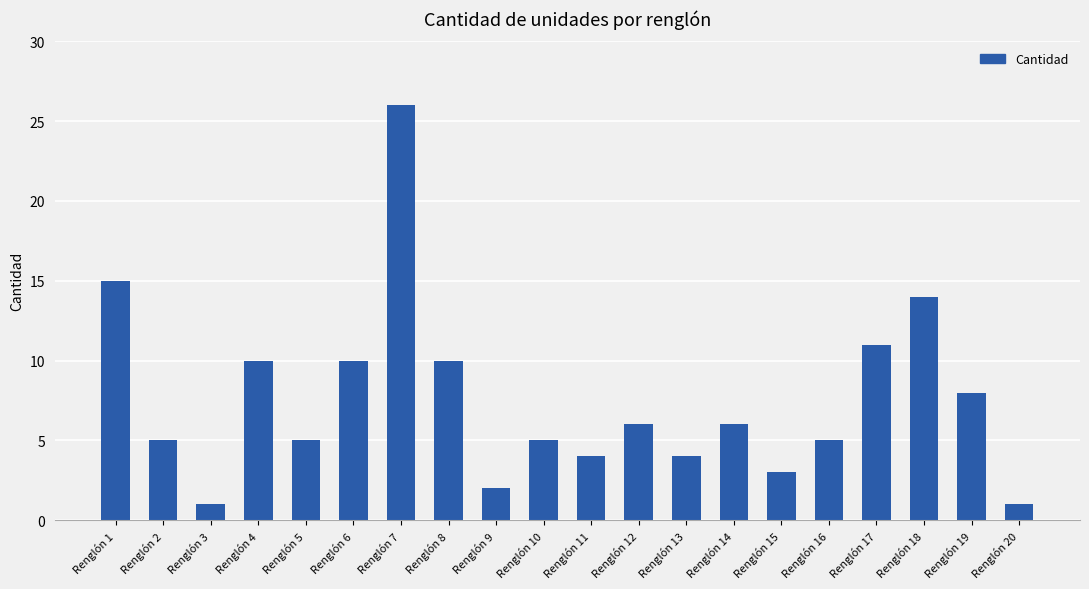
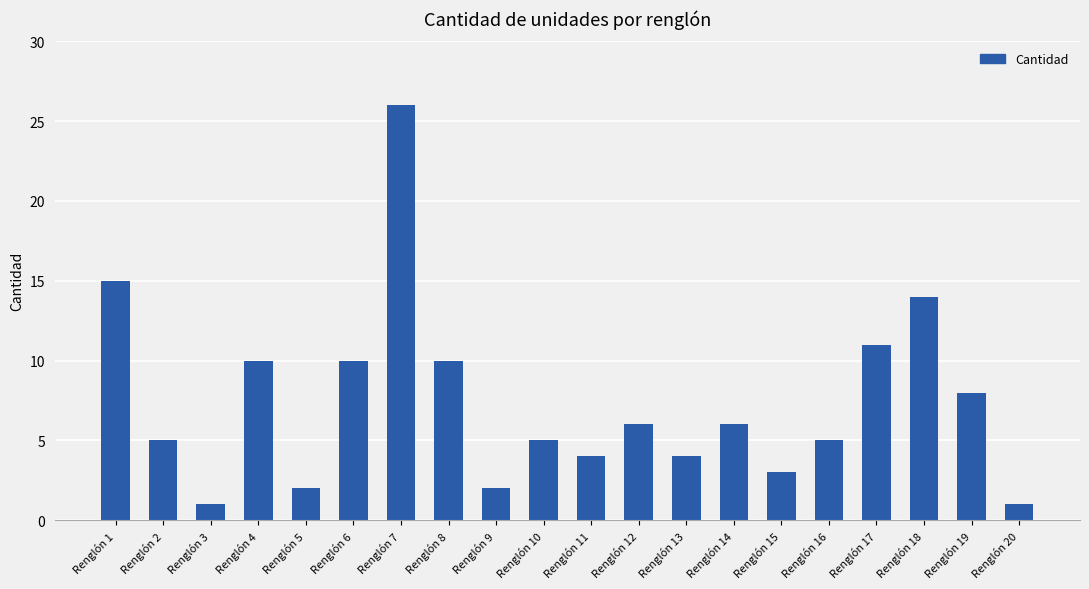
  {
    "Renglón 1": 15,
    "Renglón 2": 5,
    "Renglón 3": 1,
    "Renglón 4": 10,
-   "Renglón 5": 5,
+   "Renglón 5": 2,
    "Renglón 6": 10,
    "Renglón 7": 26,
    "Renglón 8": 10,
    "Renglón 9": 2,
    "Renglón 10": 5,
    "Renglón 11": 4,
    "Renglón 12": 6,
    "Renglón 13": 4,
    "Renglón 14": 6,
    "Renglón 15": 3,
    "Renglón 16": 5,
    "Renglón 17": 11,
    "Renglón 18": 14,
    "Renglón 19": 8,
    "Renglón 20": 1
  }
